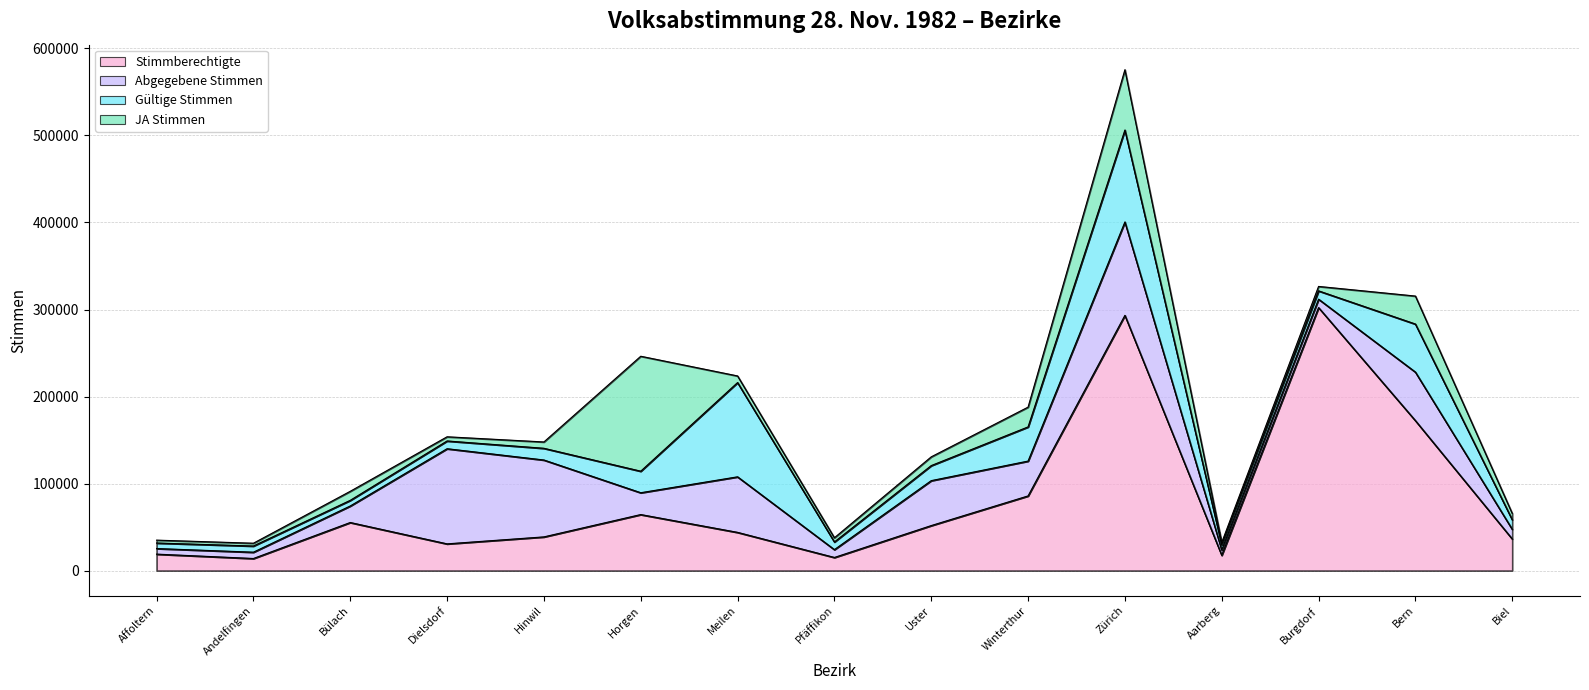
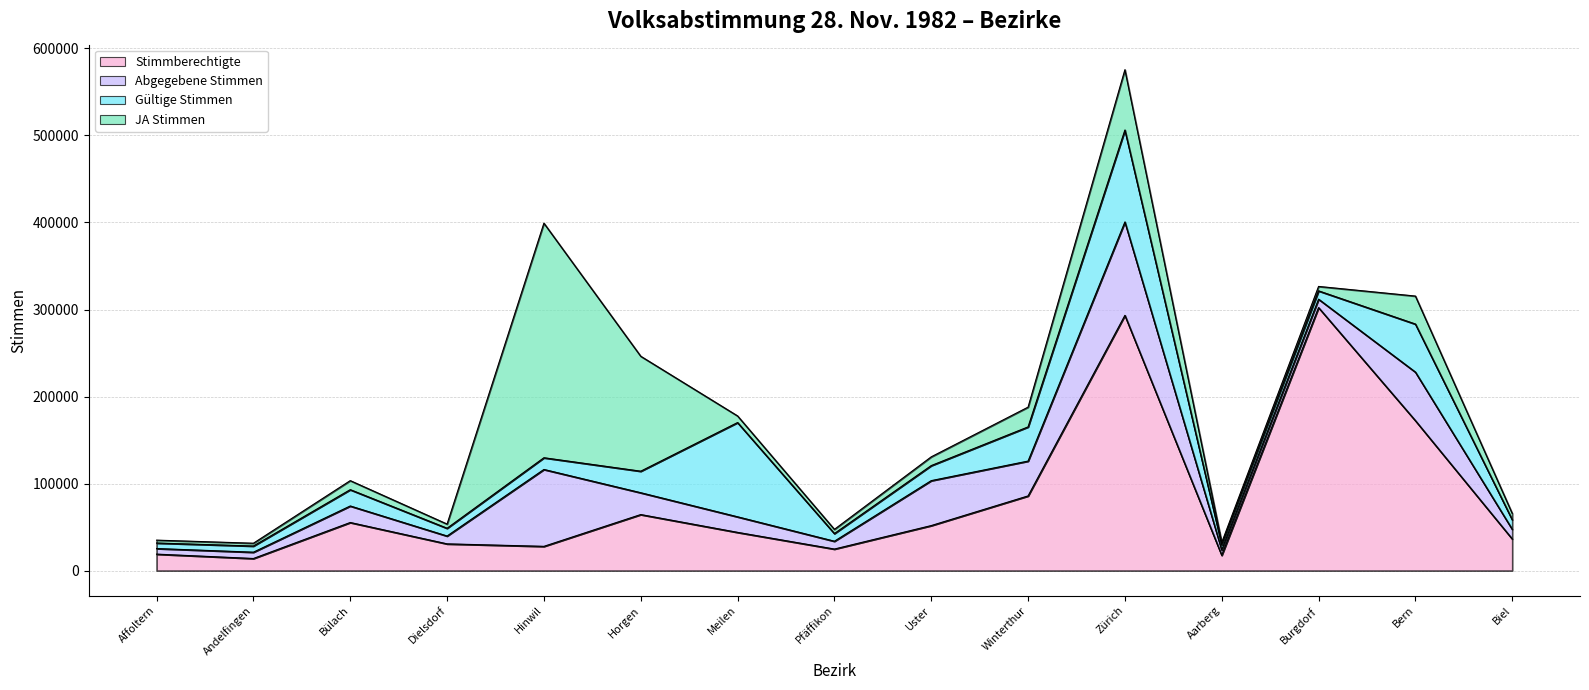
  {
    "Stimmberechtigte": {
      "Affoltern": 20000,
      "Andelfingen": 10000,
      "Bülach": 60000,
      "Dielsdorf": 30000,
-     "Hinwil": 40000,
+     "Hinwil": 30000,
      "Horgen": 60000,
      "Meilen": 40000,
-     "Pfäffikon": 15000,
+     "Pfäffikon": 25000,
      "Uster": 50000,
      "Winterthur": 90000,
      "Zürich": 290000,
      "Aarberg": 20000,
      "Burgdorf": 300000,
      "Bern": 170000,
      "Biel": 40000
    },
    "Abgegebene Stimmen": {
      "Affoltern": 10000,
      "Andelfingen": 10000,
      "Bülach": 20000,
-     "Dielsdorf": 110000,
+     "Dielsdorf": 10000,
      "Hinwil": 90000,
      "Horgen": 30000,
-     "Meilen": 60000,
+     "Meilen": 20000,
      "Pfäffikon": 10000,
      "Uster": 50000,
      "Winterthur": 40000,
      "Zürich": 110000,
      "Aarberg": 10000,
      "Burgdorf": 10000,
      "Bern": 60000,
      "Biel": 10000
    },
    "Gültige Stimmen": {
      "Affoltern": 10000,
      "Andelfingen": 10000,
-     "Bülach": 10000,
+     "Bülach": 20000,
      "Dielsdorf": 10000,
      "Hinwil": 10000,
      "Horgen": 20000,
      "Meilen": 110000,
      "Pfäffikon": 10000,
      "Uster": 20000,
      "Winterthur": 40000,
      "Zürich": 110000,
      "Burgdorf": 10000,
      "Bern": 60000,
      "Biel": 10000
    },
    "JA Stimmen": {
      "Affoltern": 0,
      "Andelfingen": 0,
      "Bülach": 10000,
      "Dielsdorf": 0,
-     "Hinwil": 10000,
+     "Hinwil": 270000,
      "Horgen": 130000,
      "Meilen": 10000,
      "Pfäffikon": 0,
      "Uster": 10000,
      "Winterthur": 20000,
      "Zürich": 70000,
      "Burgdorf": 10000,
      "Bern": 30000,
      "Biel": 10000
    }
  }
